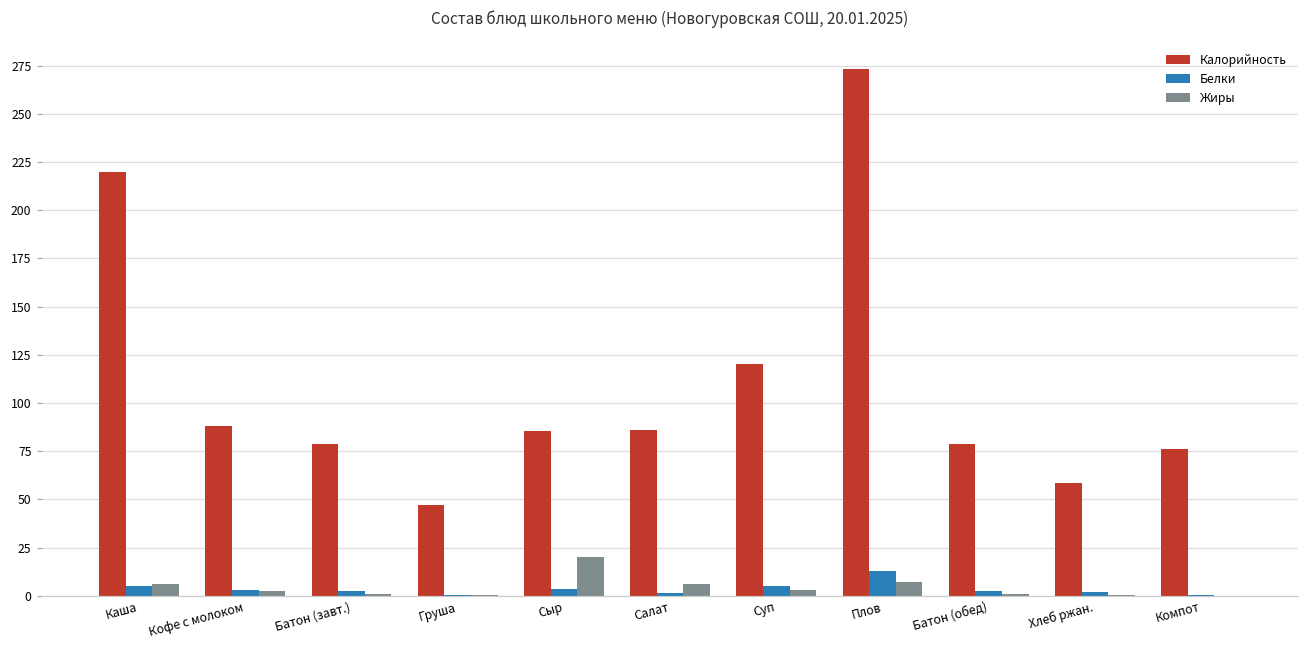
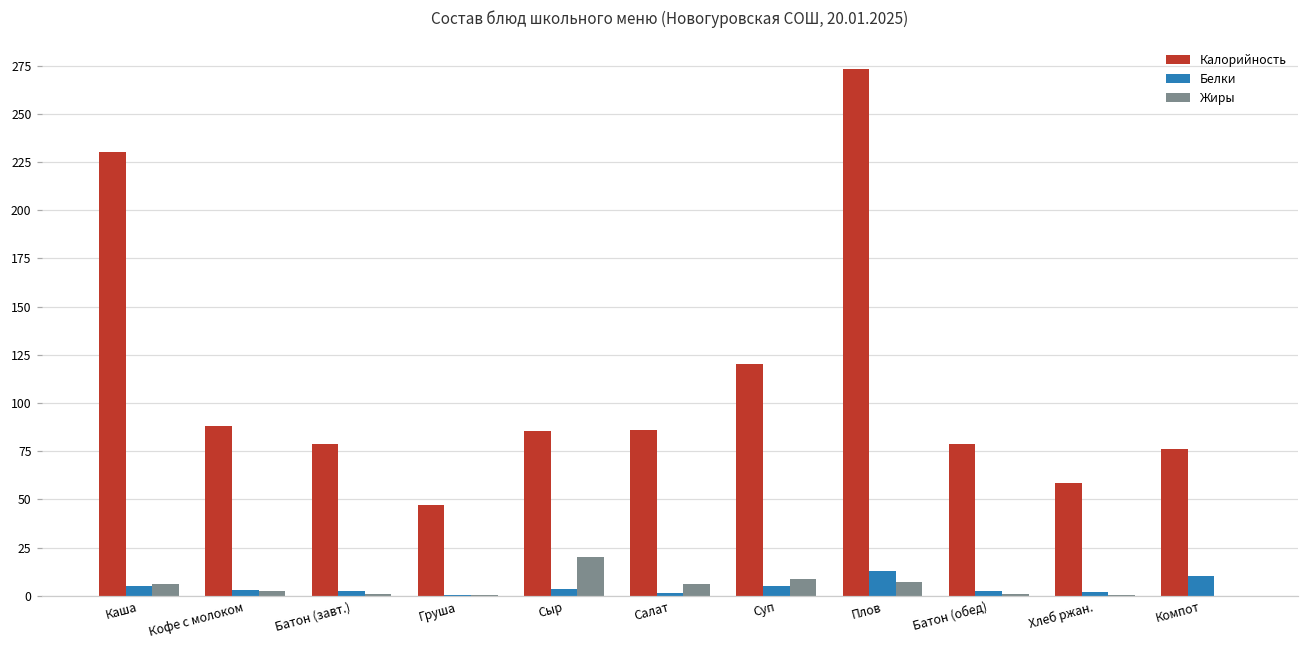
  {
    "Калорийность": {
-     "Каша": 220,
+     "Каша": 230,
      "Кофе с молоком": 88,
      "Батон (завт.)": 79,
      "Груша": 47,
      "Сыр": 85,
      "Салат": 86,
      "Суп": 120,
      "Плов": 273,
      "Батон (обед)": 79,
      "Хлеб ржан.": 59,
      "Компот": 76
    },
    "Белки": {
      "Каша": 5,
      "Кофе с молоком": 3,
      "Батон (завт.)": 2,
      "Сыр": 4,
      "Салат": 2,
      "Суп": 5,
      "Плов": 13,
      "Батон (обед)": 2,
      "Хлеб ржан.": 2,
-     "Компот": 0
+     "Компот": 10
    },
    "Жиры": {
      "Каша": 6,
      "Кофе с молоком": 3,
      "Сыр": 20,
      "Салат": 6,
-     "Суп": 3,
+     "Суп": 9,
      "Плов": 7
    }
  }
